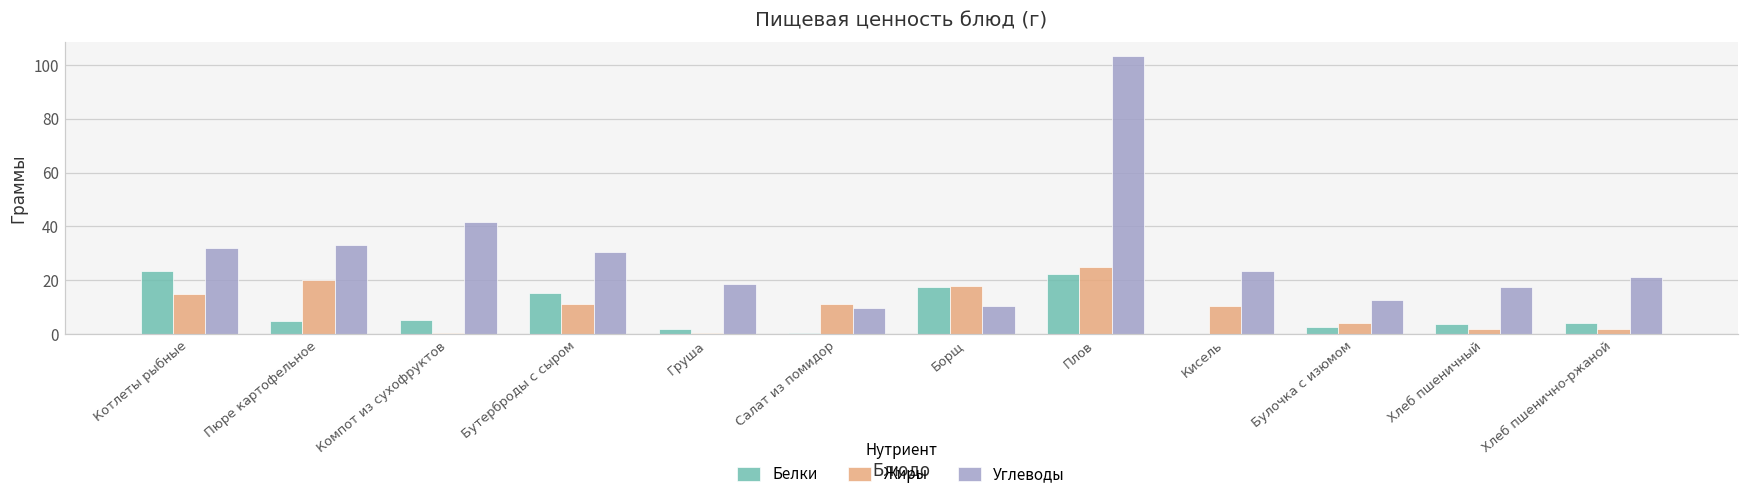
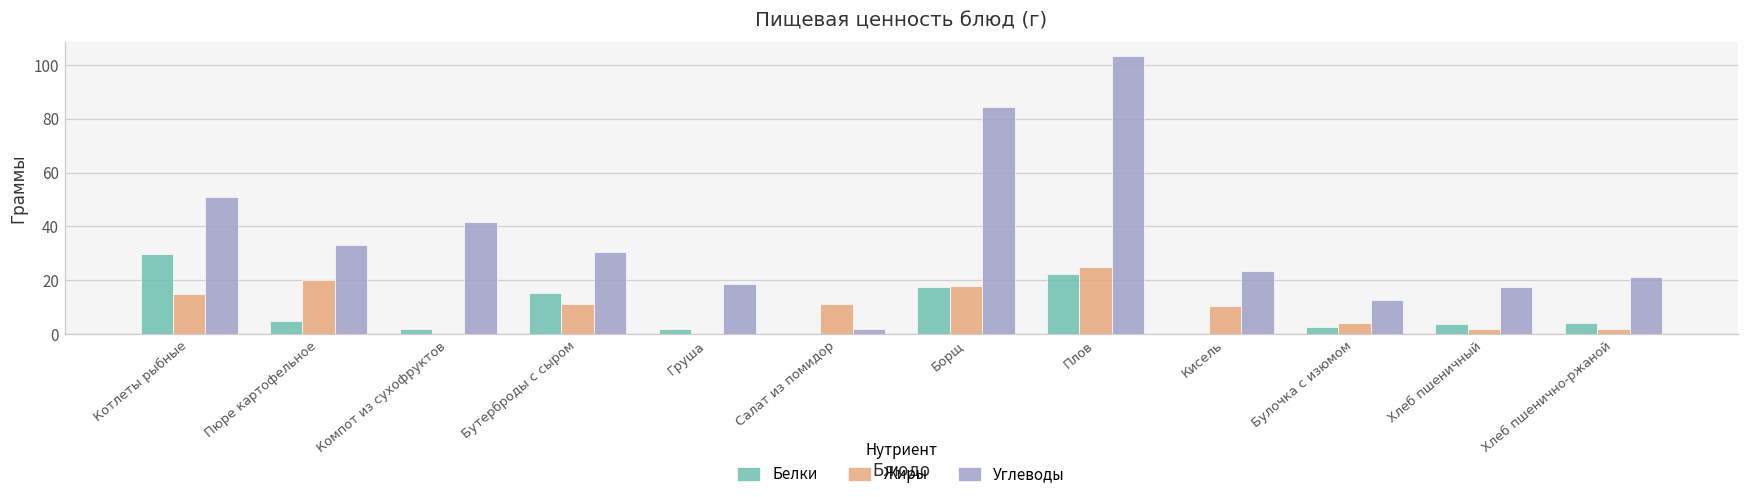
  {
    "Белки": {
-     "Котлеты рыбные": 24,
+     "Котлеты рыбные": 30,
      "Пюре картофельное": 5,
-     "Компот из сухофруктов": 5,
+     "Компот из сухофруктов": 2,
      "Бутерброды с сыром": 15,
      "Груша": 2,
      "Борщ": 17,
      "Плов": 22,
      "Булочка с изюмом": 3,
      "Хлеб пшеничный": 4,
      "Хлеб пшенично-ржаной": 4
    },
    "Жиры": {
      "Котлеты рыбные": 15,
      "Пюре картофельное": 20,
      "Бутерброды с сыром": 11,
      "Салат из помидор": 11,
      "Борщ": 18,
      "Плов": 25,
      "Кисель": 11,
      "Булочка с изюмом": 4,
      "Хлеб пшеничный": 2,
      "Хлеб пшенично-ржаной": 2
    },
    "Углеводы": {
-     "Котлеты рыбные": 32,
+     "Котлеты рыбные": 51,
      "Пюре картофельное": 33,
      "Компот из сухофруктов": 42,
      "Бутерброды с сыром": 30,
      "Груша": 19,
-     "Салат из помидор": 10,
-     "Борщ": 10,
+     "Салат из помидор": 2,
+     "Борщ": 84,
      "Плов": 104,
      "Кисель": 24,
      "Булочка с изюмом": 13,
      "Хлеб пшеничный": 17,
      "Хлеб пшенично-ржаной": 21
    }
  }
